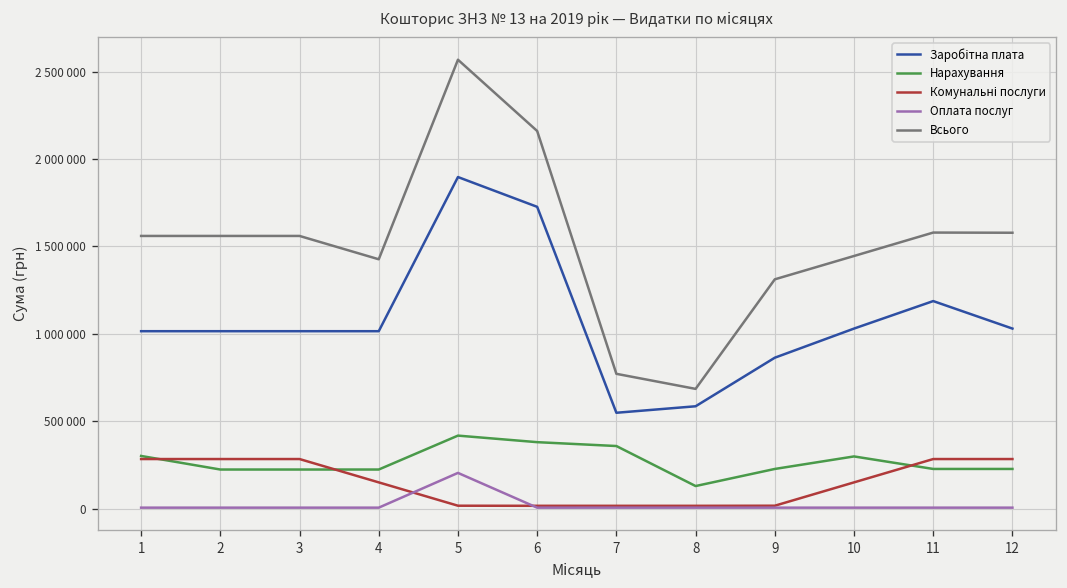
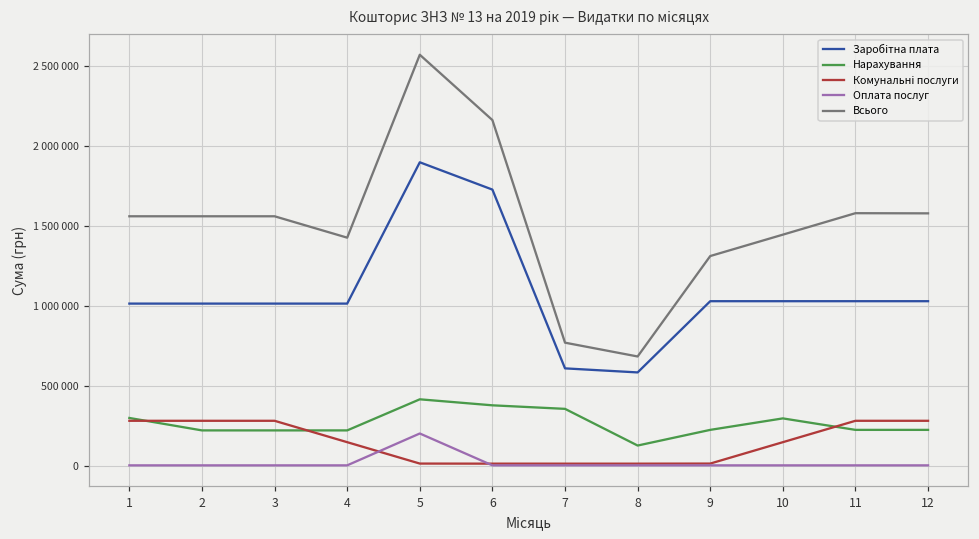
  {
    "Заробітна плата": {
      "1": 1020000,
      "2": 1020000,
      "3": 1020000,
      "4": 1020000,
      "5": 1900000,
      "6": 1730000,
-     "7": 550000,
+     "7": 610000,
      "8": 590000,
-     "9": 860000,
+     "9": 1030000,
      "10": 1030000,
-     "11": 1190000,
+     "11": 1030000,
      "12": 1030000
    },
    "Нарахування": {
      "2": 220000,
      "3": 220000,
      "4": 220000,
      "5": 420000,
      "6": 380000,
      "7": 360000,
      "8": 130000,
      "9": 230000,
      "10": 300000,
      "11": 230000,
      "12": 230000
    },
    "Комунальні послуги": {
      "2": 280000,
      "3": 280000,
      "4": 150000,
      "5": 20000,
      "10": 150000,
      "11": 280000,
      "12": 280000
    },
    "Оплата послуг": {
      "1": 10000,
      "2": 10000,
      "3": 10000,
      "4": 10000,
      "5": 200000,
      "10": 10000,
      "11": 10000,
      "12": 10000
    },
    "Всього": {
      "1": 1560000,
      "2": 1560000,
      "3": 1560000,
      "4": 1430000,
      "5": 2570000,
      "6": 2160000,
      "7": 770000,
      "8": 680000,
      "9": 1310000,
      "10": 1450000,
      "11": 1580000,
      "12": 1580000
    }
  }
